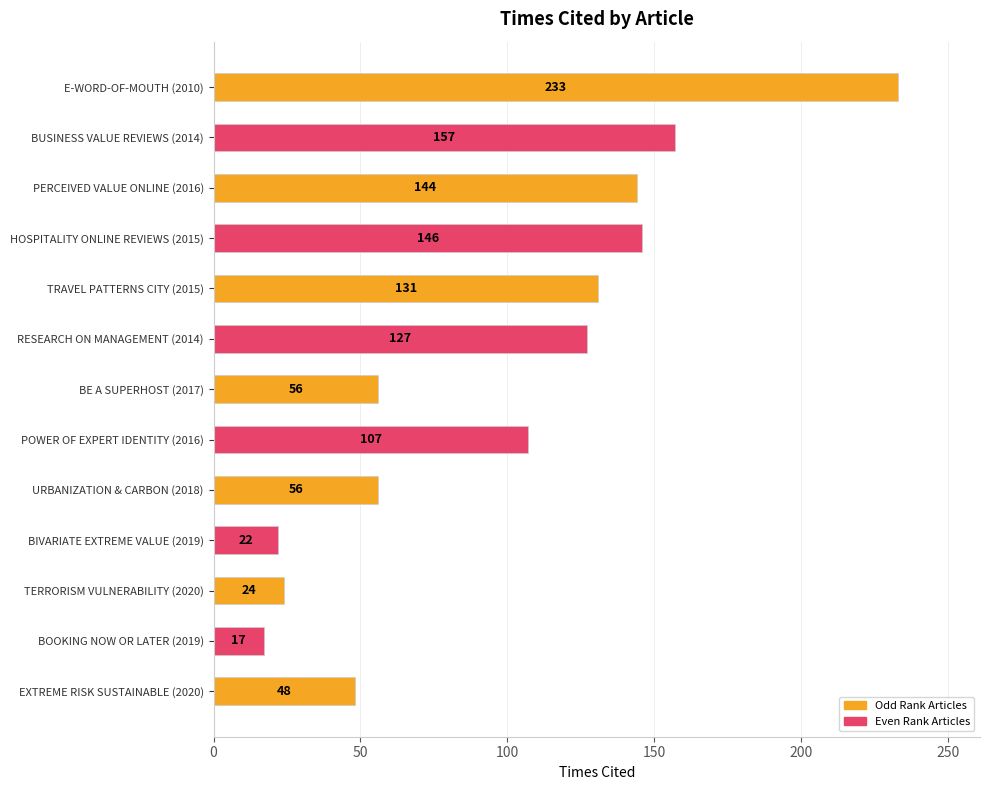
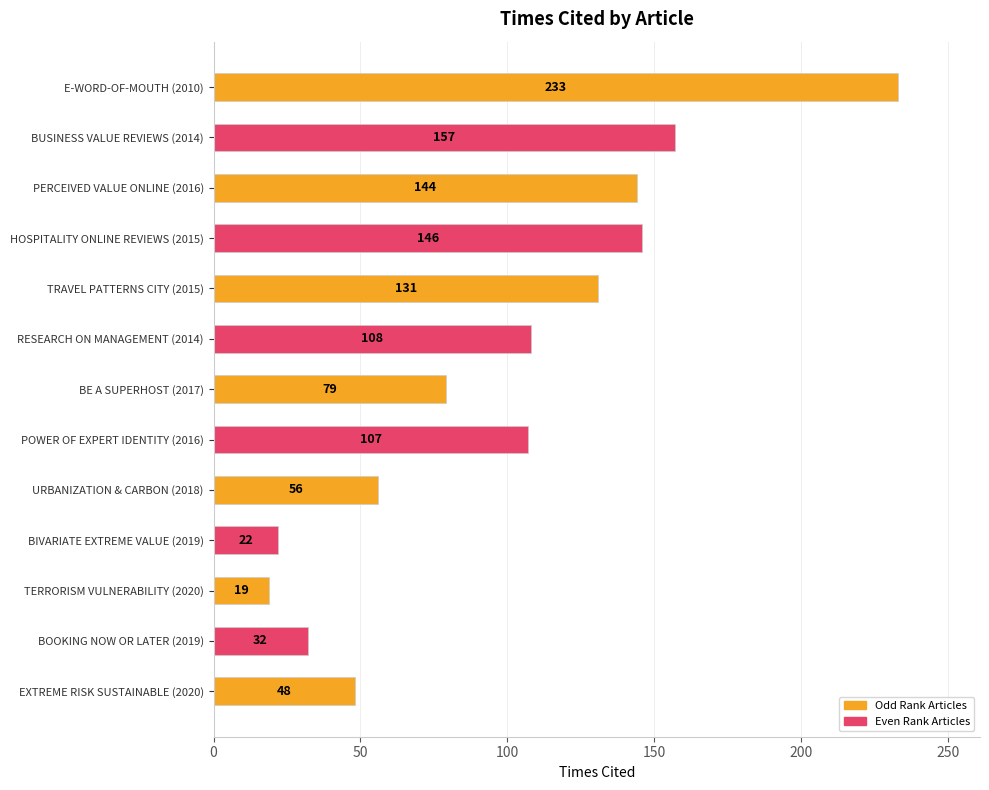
  {
    "E-WORD-OF-MOUTH (2010)": 233,
    "BUSINESS VALUE REVIEWS (2014)": 157,
    "PERCEIVED VALUE ONLINE (2016)": 144,
    "HOSPITALITY ONLINE REVIEWS (2015)": 146,
    "TRAVEL PATTERNS CITY (2015)": 131,
-   "RESEARCH ON MANAGEMENT (2014)": 127,
-   "BE A SUPERHOST (2017)": 56,
+   "RESEARCH ON MANAGEMENT (2014)": 108,
+   "BE A SUPERHOST (2017)": 79,
    "POWER OF EXPERT IDENTITY (2016)": 107,
    "URBANIZATION & CARBON (2018)": 56,
    "BIVARIATE EXTREME VALUE (2019)": 22,
-   "TERRORISM VULNERABILITY (2020)": 24,
-   "BOOKING NOW OR LATER (2019)": 17,
+   "TERRORISM VULNERABILITY (2020)": 19,
+   "BOOKING NOW OR LATER (2019)": 32,
    "EXTREME RISK SUSTAINABLE (2020)": 48
  }
